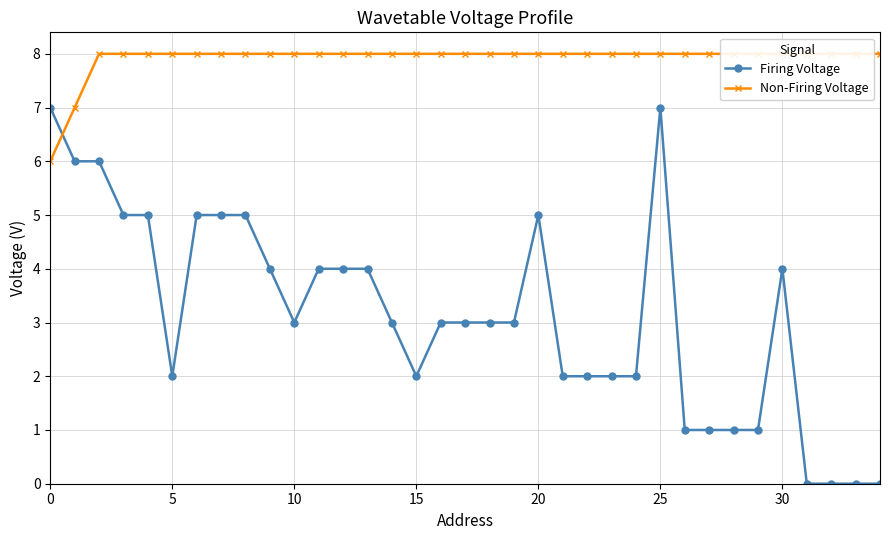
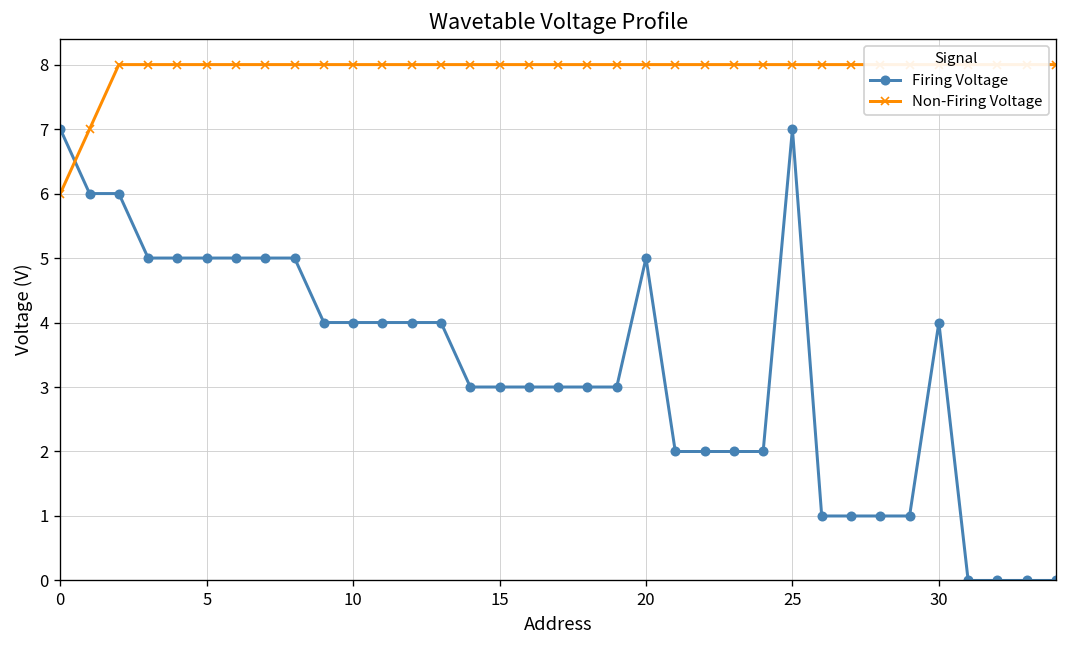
  {
    "Firing Voltage": {
      "0": 7,
-     "5": 2,
-     "10": 3,
-     "15": 2,
+     "5": 5,
+     "10": 4,
+     "15": 3,
      "20": 5,
      "25": 7,
      "30": 4
    },
    "Non-Firing Voltage": {
      "0": 6,
      "5": 8,
      "10": 8,
      "15": 8,
      "20": 8,
      "25": 8
    }
  }
